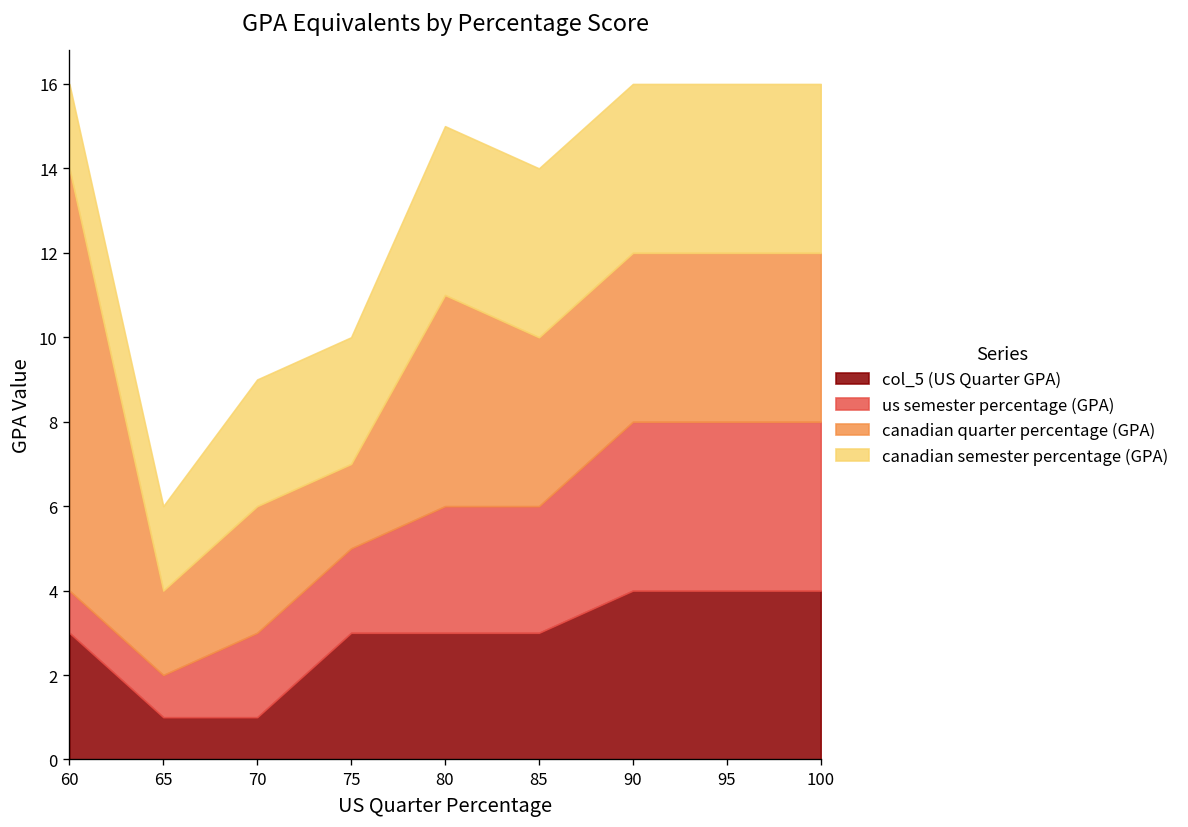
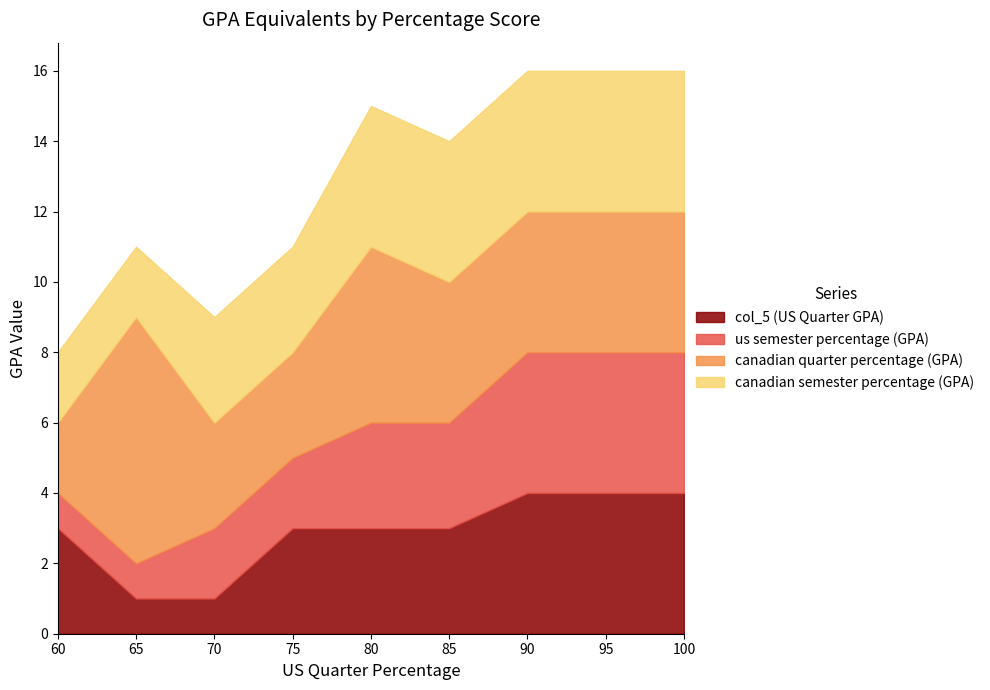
  {
    "col_5 (US Quarter GPA)": {
      "60": 3,
      "65": 1,
      "70": 1,
      "75": 3,
      "80": 3,
      "85": 3,
      "90": 4,
      "95": 4,
      "100": 4
    },
    "us semester percentage (GPA)": {
      "60": 1,
      "65": 1,
      "70": 2,
      "75": 2,
      "80": 3,
      "85": 3,
      "90": 4,
      "95": 4,
      "100": 4
    },
    "canadian quarter percentage (GPA)": {
-     "60": 10,
-     "65": 2,
+     "60": 2,
+     "65": 7,
      "70": 3,
-     "75": 2,
+     "75": 3,
      "80": 5,
      "85": 4,
      "90": 4,
      "95": 4,
      "100": 4
    },
    "canadian semester percentage (GPA)": {
      "60": 2,
      "65": 2,
      "70": 3,
      "75": 3,
      "80": 4,
      "85": 4,
      "90": 4,
      "95": 4,
      "100": 4
    }
  }
